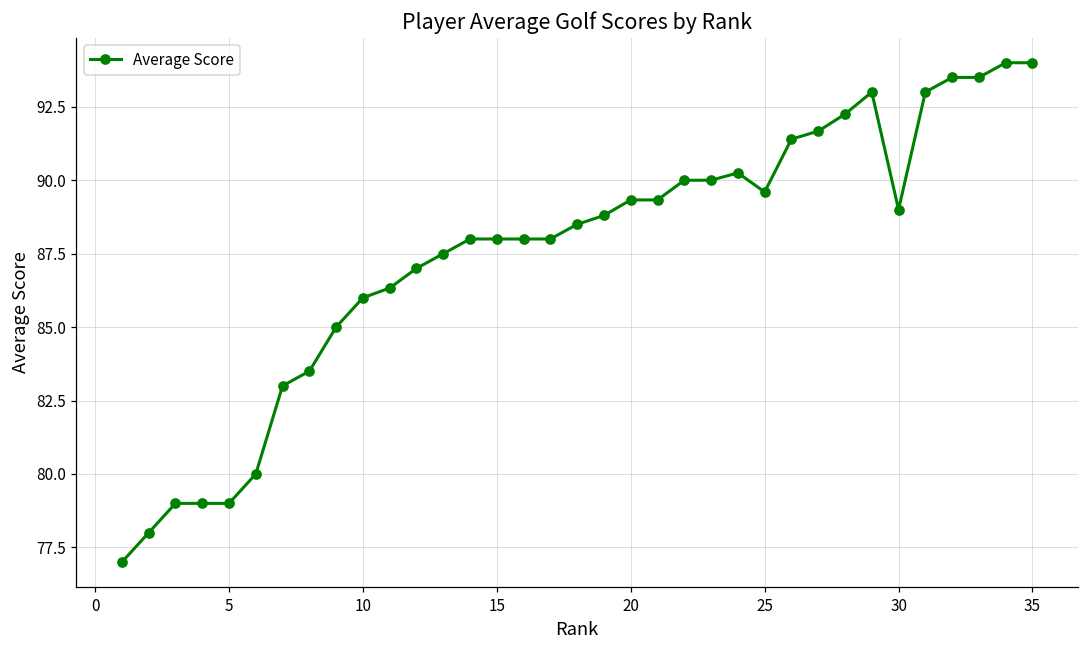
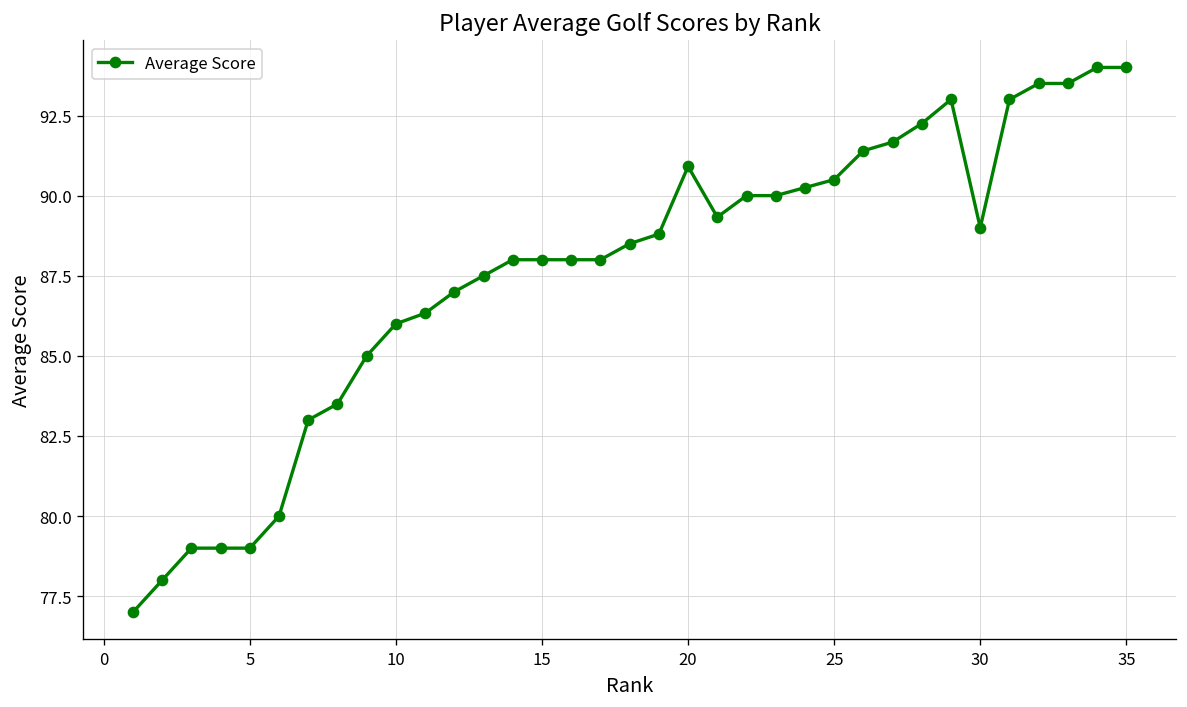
  {
    "5": 79.0,
    "10": 86.0,
    "15": 88.0,
-   "20": 89.3,
-   "25": 89.6,
+   "20": 90.9,
+   "25": 90.5,
    "30": 89.0,
    "35": 94.0
  }
